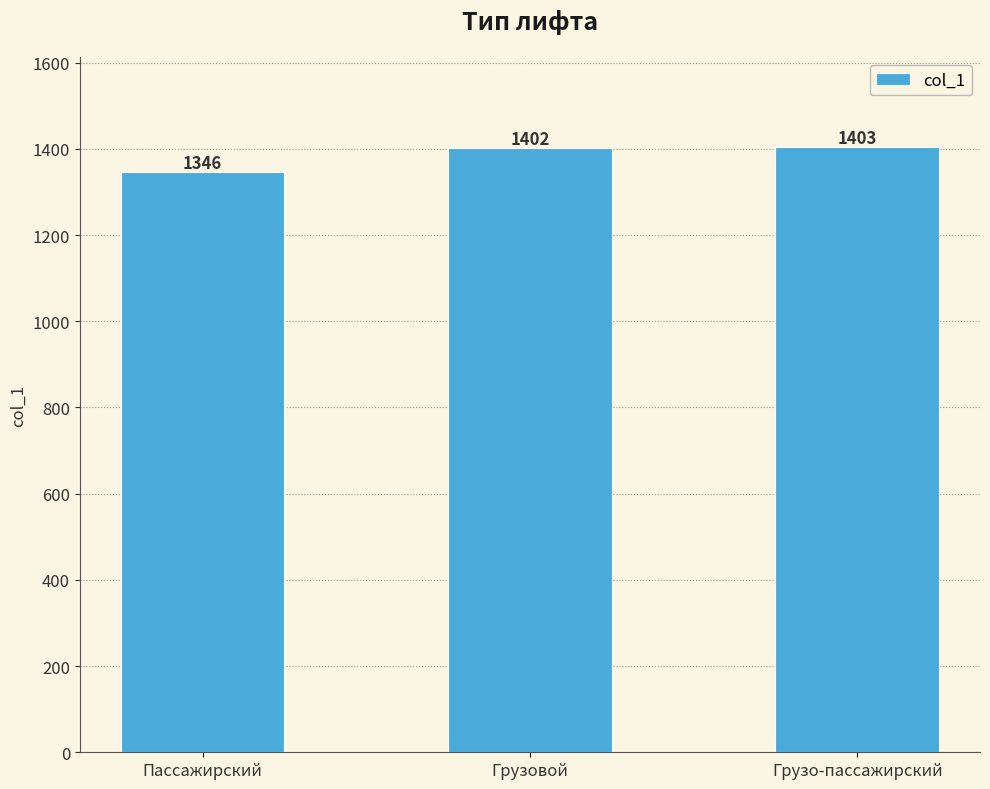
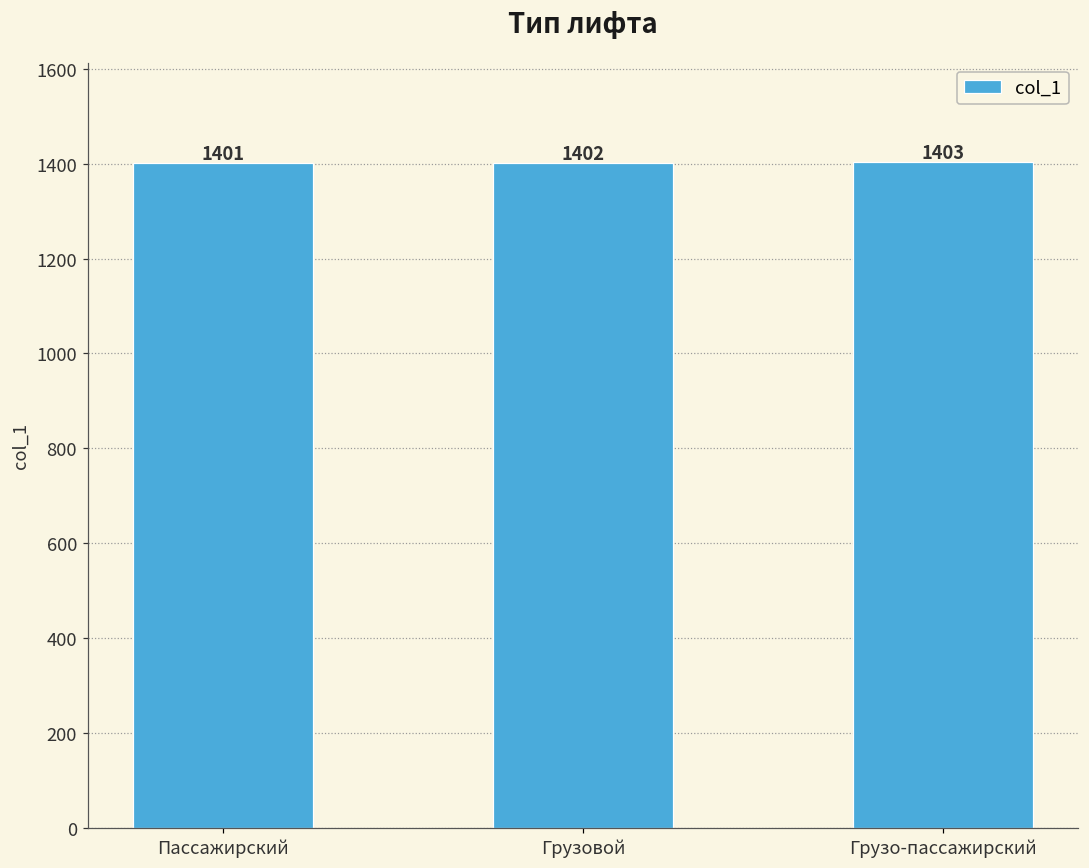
  {
-   "Пассажирский": 1346,
+   "Пассажирский": 1401,
    "Грузовой": 1402,
    "Грузо-пассажирский": 1403
  }
